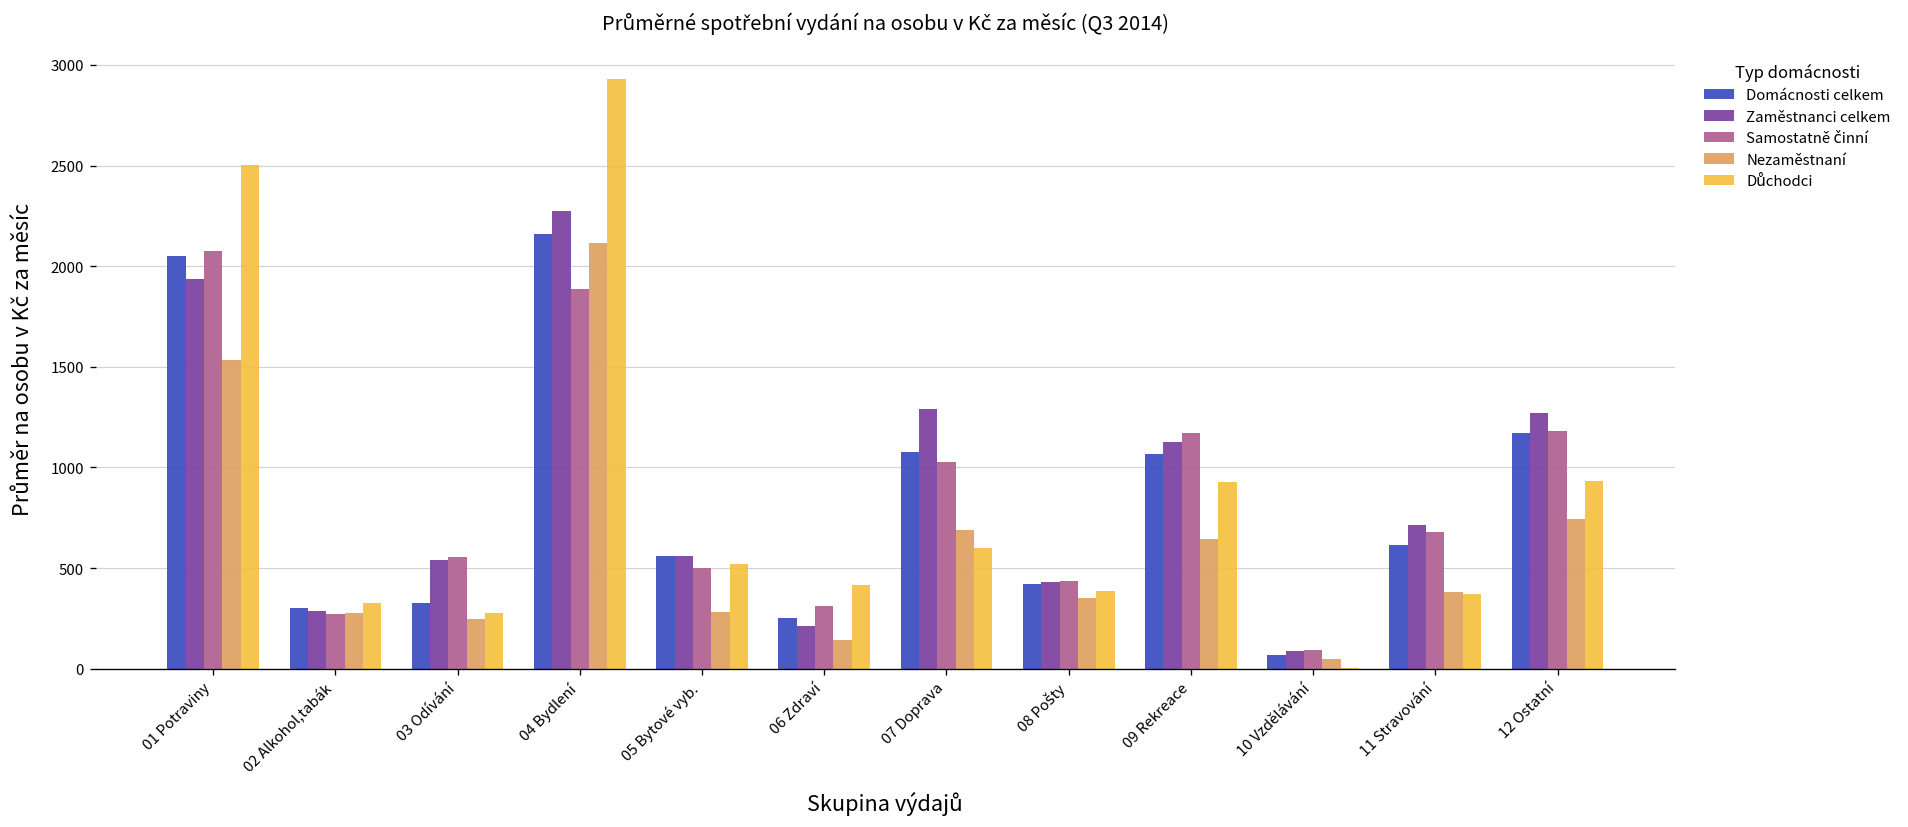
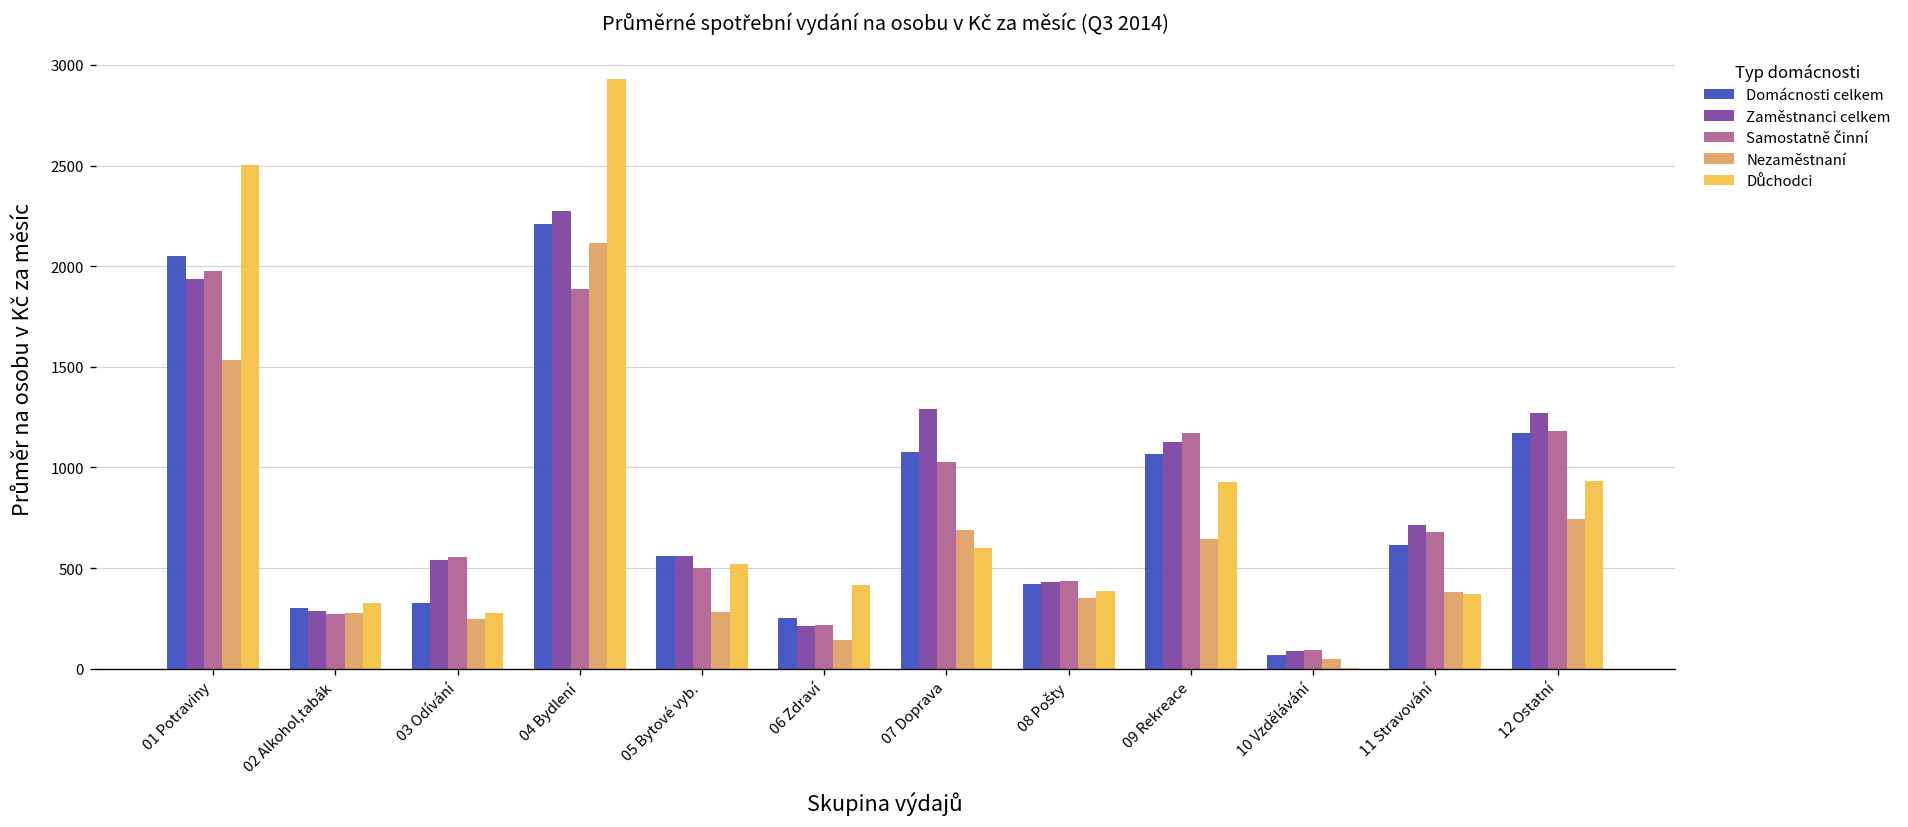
  {
    "Domácnosti celkem": {
      "01 Potraviny": 2050,
      "02 Alkohol,tabák": 300,
      "03 Odívání": 330,
-     "04 Bydlení": 2160,
+     "04 Bydlení": 2210,
      "05 Bytové vyb.": 560,
      "06 Zdraví": 250,
      "07 Doprava": 1080,
      "08 Pošty": 420,
      "09 Rekreace": 1070,
      "10 Vzdělávání": 70,
      "11 Stravování": 620,
      "12 Ostatní": 1170
    },
    "Zaměstnanci celkem": {
      "01 Potraviny": 1940,
      "02 Alkohol,tabák": 290,
      "03 Odívání": 540,
      "04 Bydlení": 2270,
      "05 Bytové vyb.": 560,
      "06 Zdraví": 210,
      "07 Doprava": 1290,
      "08 Pošty": 430,
      "09 Rekreace": 1130,
      "10 Vzdělávání": 90,
      "11 Stravování": 710,
      "12 Ostatní": 1270
    },
    "Samostatně činní": {
-     "01 Potraviny": 2080,
+     "01 Potraviny": 1980,
      "02 Alkohol,tabák": 270,
      "03 Odívání": 560,
      "04 Bydlení": 1890,
      "05 Bytové vyb.": 500,
-     "06 Zdraví": 310,
+     "06 Zdraví": 220,
      "07 Doprava": 1030,
      "08 Pošty": 440,
      "09 Rekreace": 1170,
      "10 Vzdělávání": 90,
      "11 Stravování": 680,
      "12 Ostatní": 1180
    }
  }
